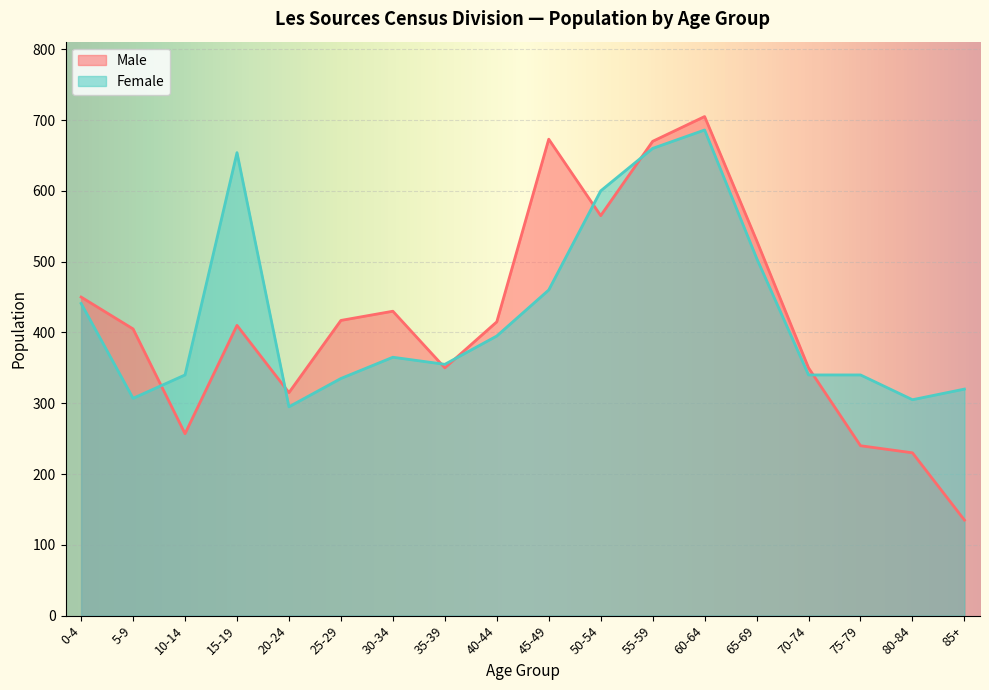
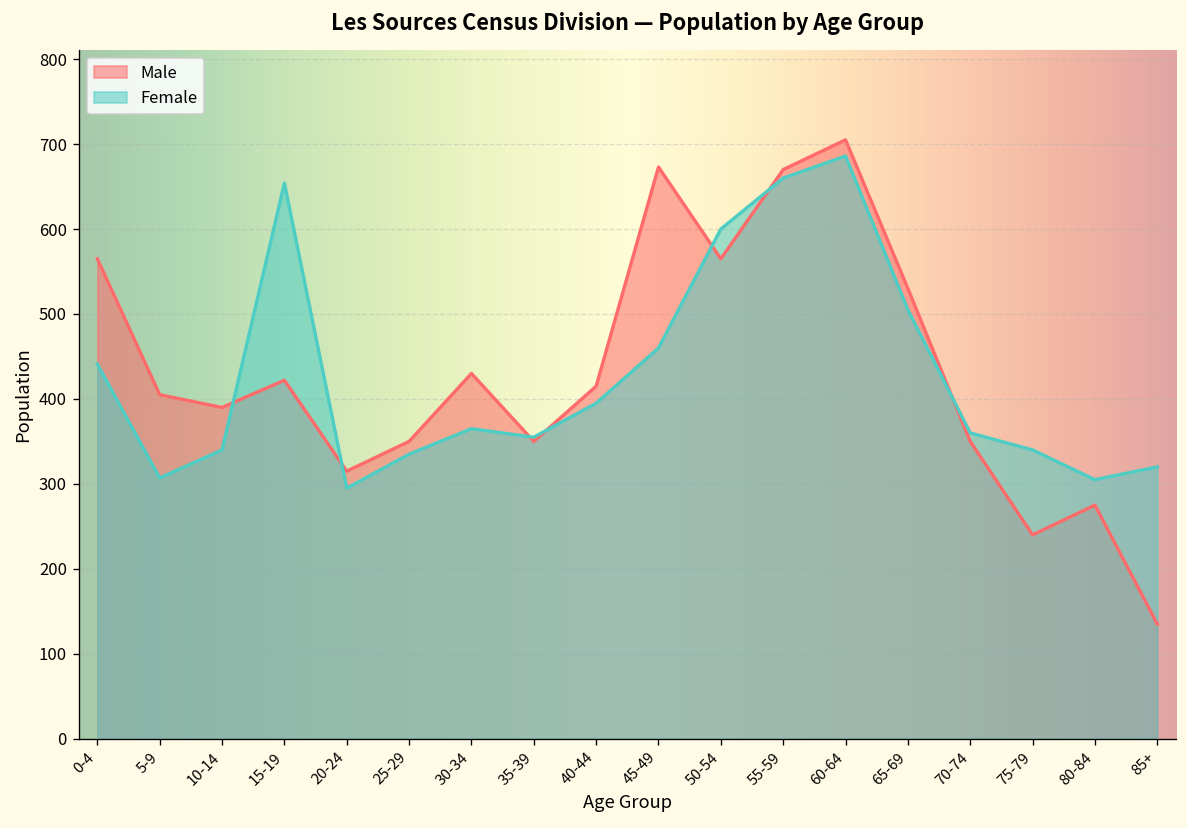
  {
    "Male": {
-     "0-4": 450,
+     "0-4": 570,
      "5-9": 410,
-     "10-14": 260,
-     "15-19": 410,
+     "10-14": 390,
+     "15-19": 420,
      "20-24": 320,
-     "25-29": 420,
+     "25-29": 350,
      "30-34": 430,
      "35-39": 350,
      "40-44": 420,
      "45-49": 670,
      "50-54": 570,
      "55-59": 670,
      "60-64": 710,
      "65-69": 530,
      "70-74": 350,
      "75-79": 240,
-     "80-84": 230,
+     "80-84": 280,
      "85+": 140
    },
    "Female": {
      "0-4": 440,
      "5-9": 310,
      "10-14": 340,
      "15-19": 650,
      "20-24": 300,
      "25-29": 340,
      "30-34": 370,
      "35-39": 360,
      "40-44": 400,
      "45-49": 460,
      "50-54": 600,
      "55-59": 660,
      "60-64": 690,
      "65-69": 510,
-     "70-74": 340,
+     "70-74": 360,
      "75-79": 340,
      "80-84": 310,
      "85+": 320
    }
  }
